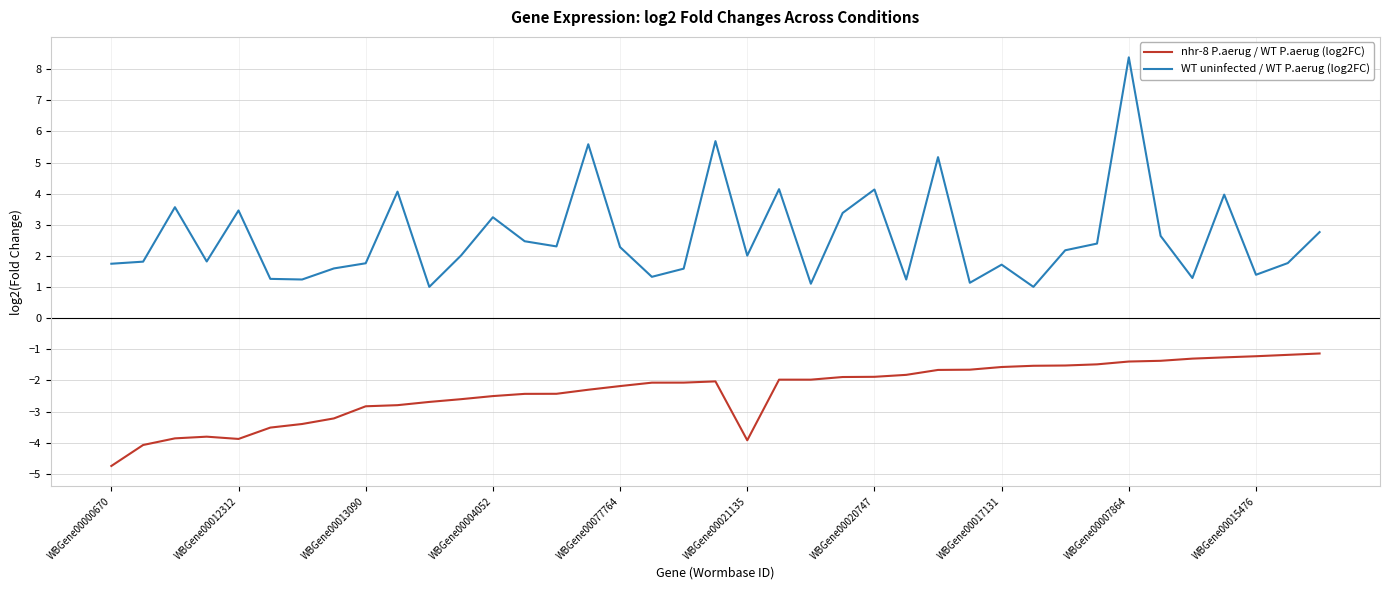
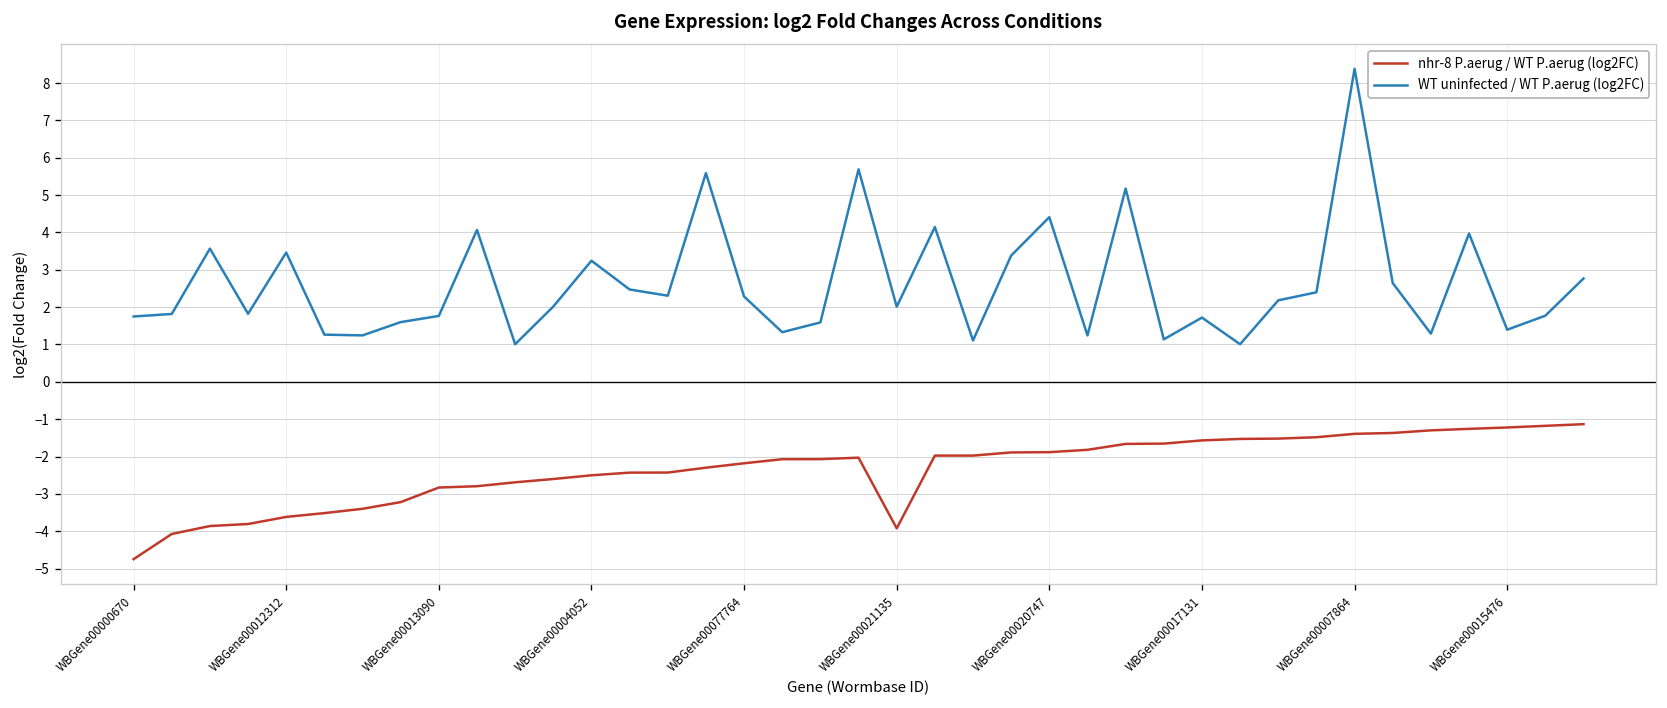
  {
    "nhr-8 P.aerug / WT P.aerug (log2FC)": {
      "WBGene00000670": -4.7,
-     "WBGene00012312": -3.9,
+     "WBGene00012312": -3.6,
      "WBGene00013090": -2.8,
      "WBGene00004052": -2.5,
      "WBGene00077764": -2.2,
      "WBGene00021135": -3.9,
      "WBGene00020747": -1.9,
      "WBGene00017131": -1.6,
      "WBGene00007864": -1.4,
      "WBGene00015476": -1.2
    },
    "WT uninfected / WT P.aerug (log2FC)": {
      "WBGene00000670": 1.7,
      "WBGene00012312": 3.5,
      "WBGene00013090": 1.8,
      "WBGene00004052": 3.2,
      "WBGene00077764": 2.3,
      "WBGene00021135": 2.0,
-     "WBGene00020747": 4.1,
+     "WBGene00020747": 4.4,
      "WBGene00017131": 1.7,
      "WBGene00007864": 8.4,
      "WBGene00015476": 1.4
    }
  }
